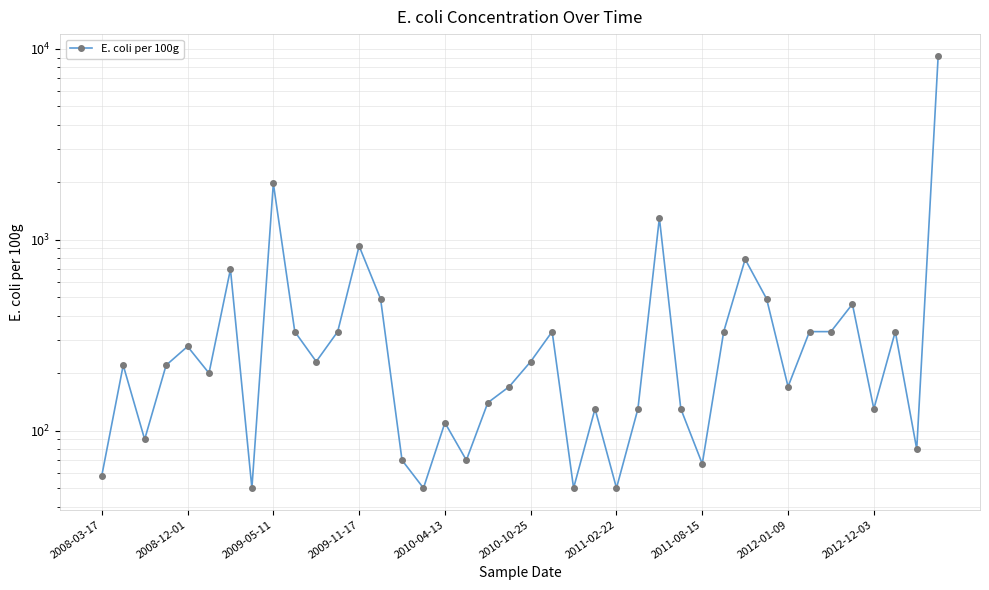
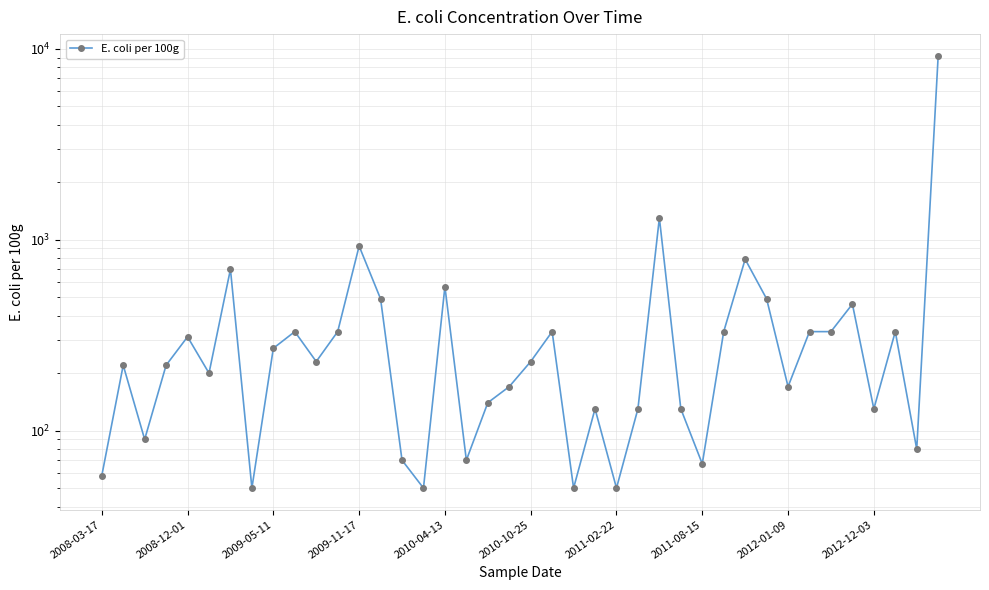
  {
    "2008-03-17": 58,
-   "2008-12-01": 280,
-   "2009-05-11": 2000,
+   "2008-12-01": 310,
+   "2009-05-11": 270,
    "2009-11-17": 900,
-   "2010-04-13": 110,
+   "2010-04-13": 570,
    "2010-10-25": 230,
    "2011-02-22": 50,
    "2011-08-15": 67,
    "2012-01-09": 170,
    "2012-12-03": 130
  }
